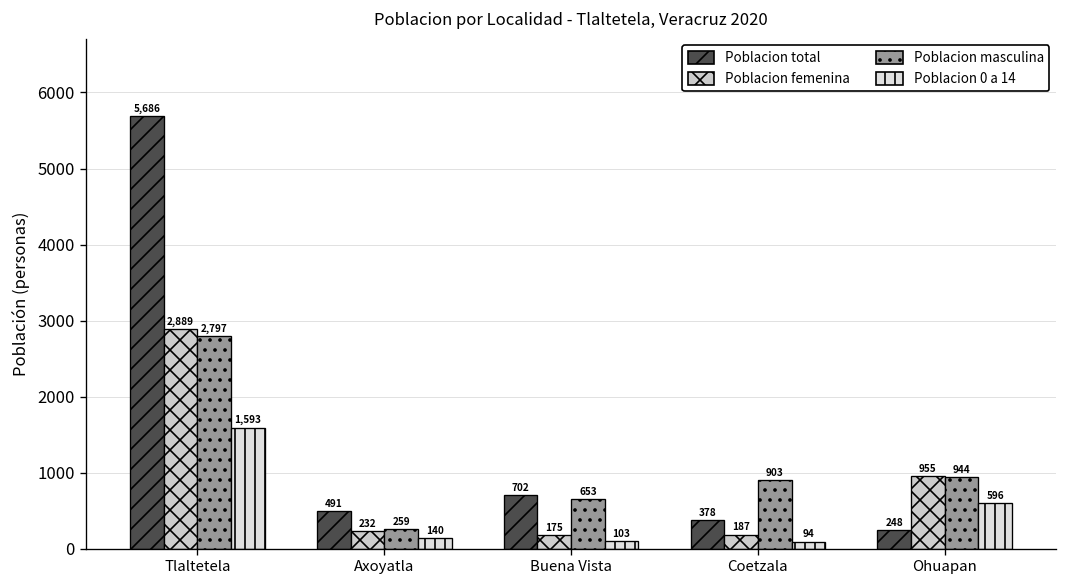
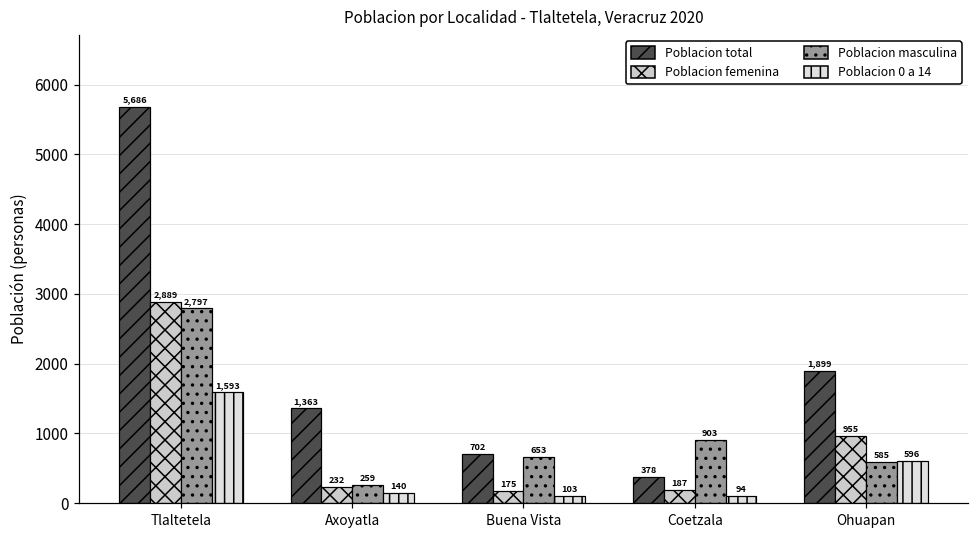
  {
    "Poblacion total": {
      "Tlaltetela": "5,686",
-     "Axoyatla": "491",
+     "Axoyatla": "1,363",
      "Buena Vista": "702",
      "Coetzala": "378",
-     "Ohuapan": "248"
+     "Ohuapan": "1,899"
    },
    "Poblacion masculina": {
      "Tlaltetela": "2,797",
      "Axoyatla": "259",
      "Buena Vista": "653",
      "Coetzala": "903",
-     "Ohuapan": "944"
+     "Ohuapan": "585"
    }
  }
